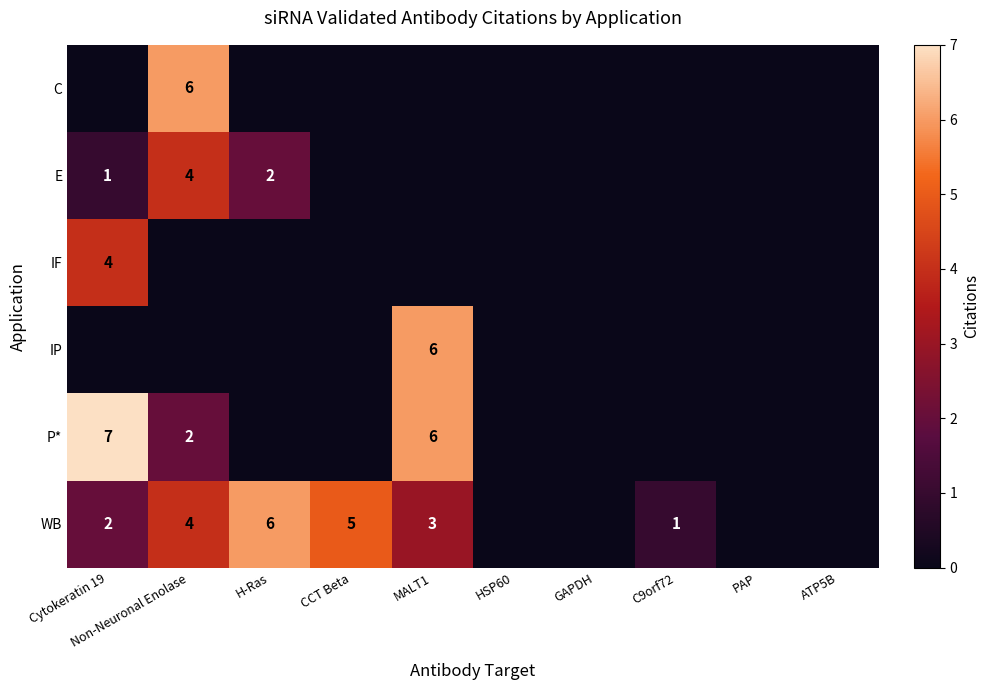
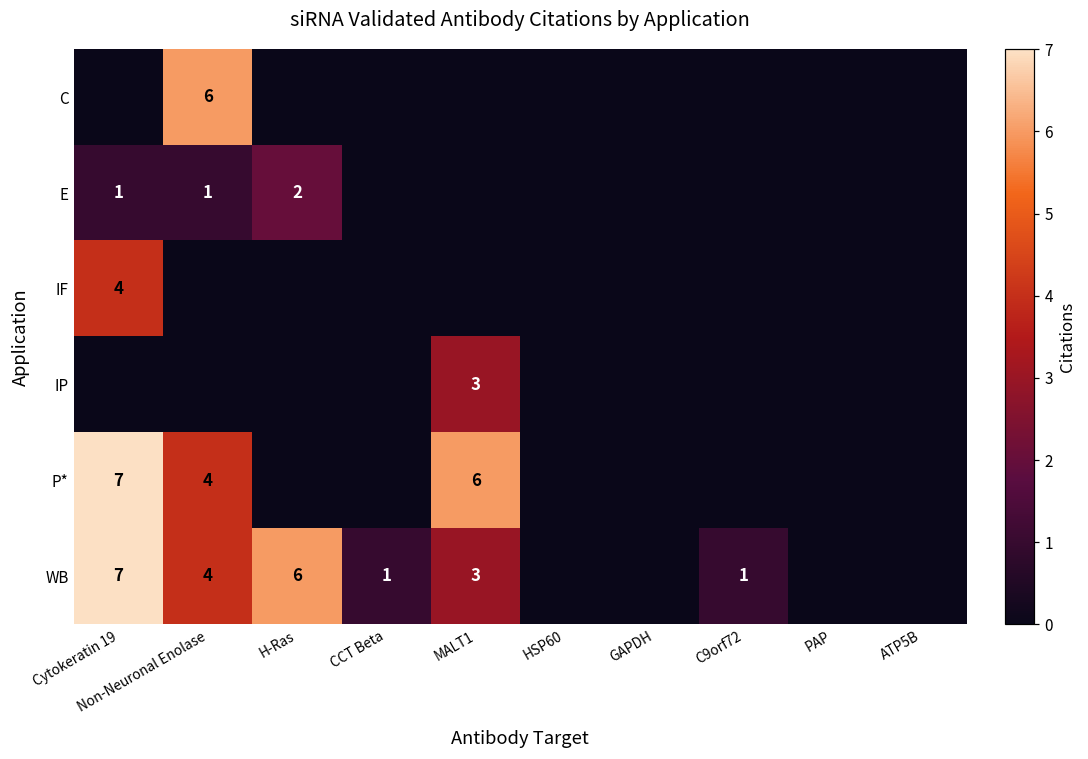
  {
    "C": {
      "Non-Neuronal Enolase": 6
    },
    "E": {
      "Cytokeratin 19": 1,
-     "Non-Neuronal Enolase": 4,
+     "Non-Neuronal Enolase": 1,
      "H-Ras": 2
    },
    "IF": {
      "Cytokeratin 19": 4
    },
    "IP": {
-     "MALT1": 6
+     "MALT1": 3
    },
    "P*": {
      "Cytokeratin 19": 7,
-     "Non-Neuronal Enolase": 2,
+     "Non-Neuronal Enolase": 4,
      "MALT1": 6
    },
    "WB": {
-     "Cytokeratin 19": 2,
+     "Cytokeratin 19": 7,
      "Non-Neuronal Enolase": 4,
      "H-Ras": 6,
-     "CCT Beta": 5,
+     "CCT Beta": 1,
      "MALT1": 3,
      "C9orf72": 1
    }
  }
